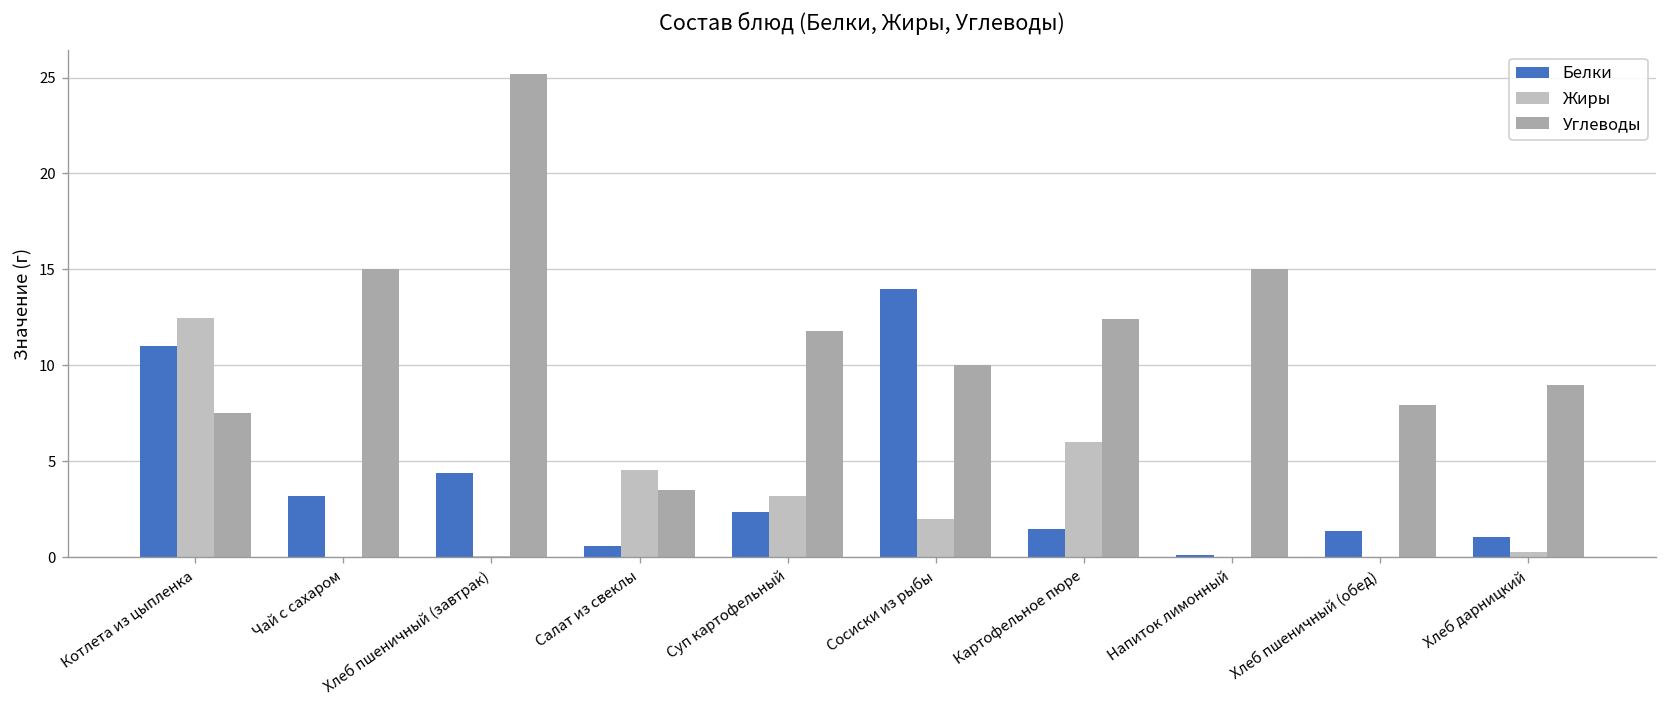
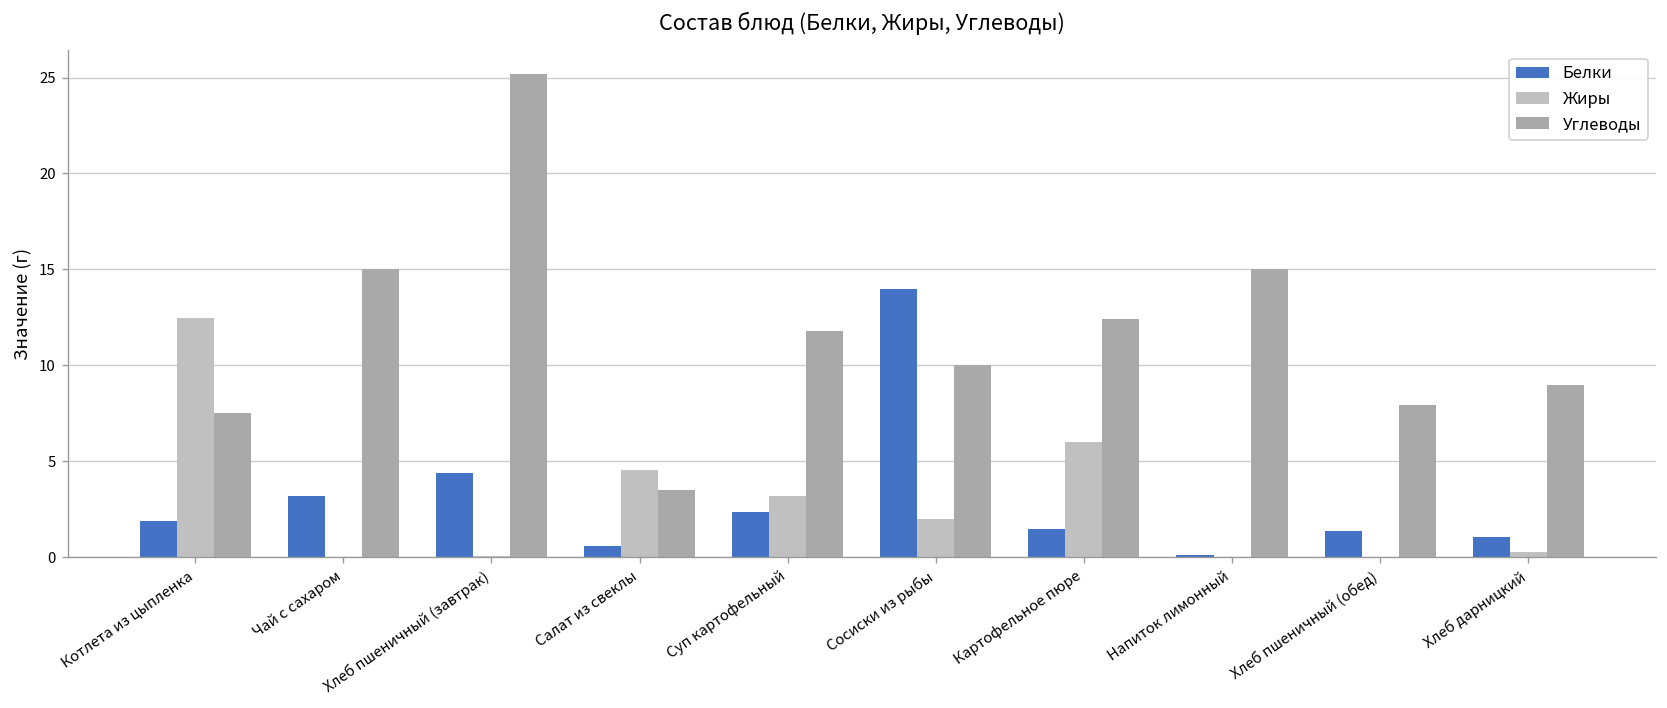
  {
    "Белки": {
-     "Котлета из цыпленка": 11.0,
+     "Котлета из цыпленка": 1.9,
      "Чай с сахаром": 3.2,
      "Хлеб пшеничный (завтрак)": 4.4,
      "Салат из свеклы": 0.6,
      "Суп картофельный": 2.4,
      "Сосиски из рыбы": 14.0,
      "Картофельное пюре": 1.5,
      "Хлеб пшеничный (обед)": 1.4,
      "Хлеб дарницкий": 1.1
    }
  }
